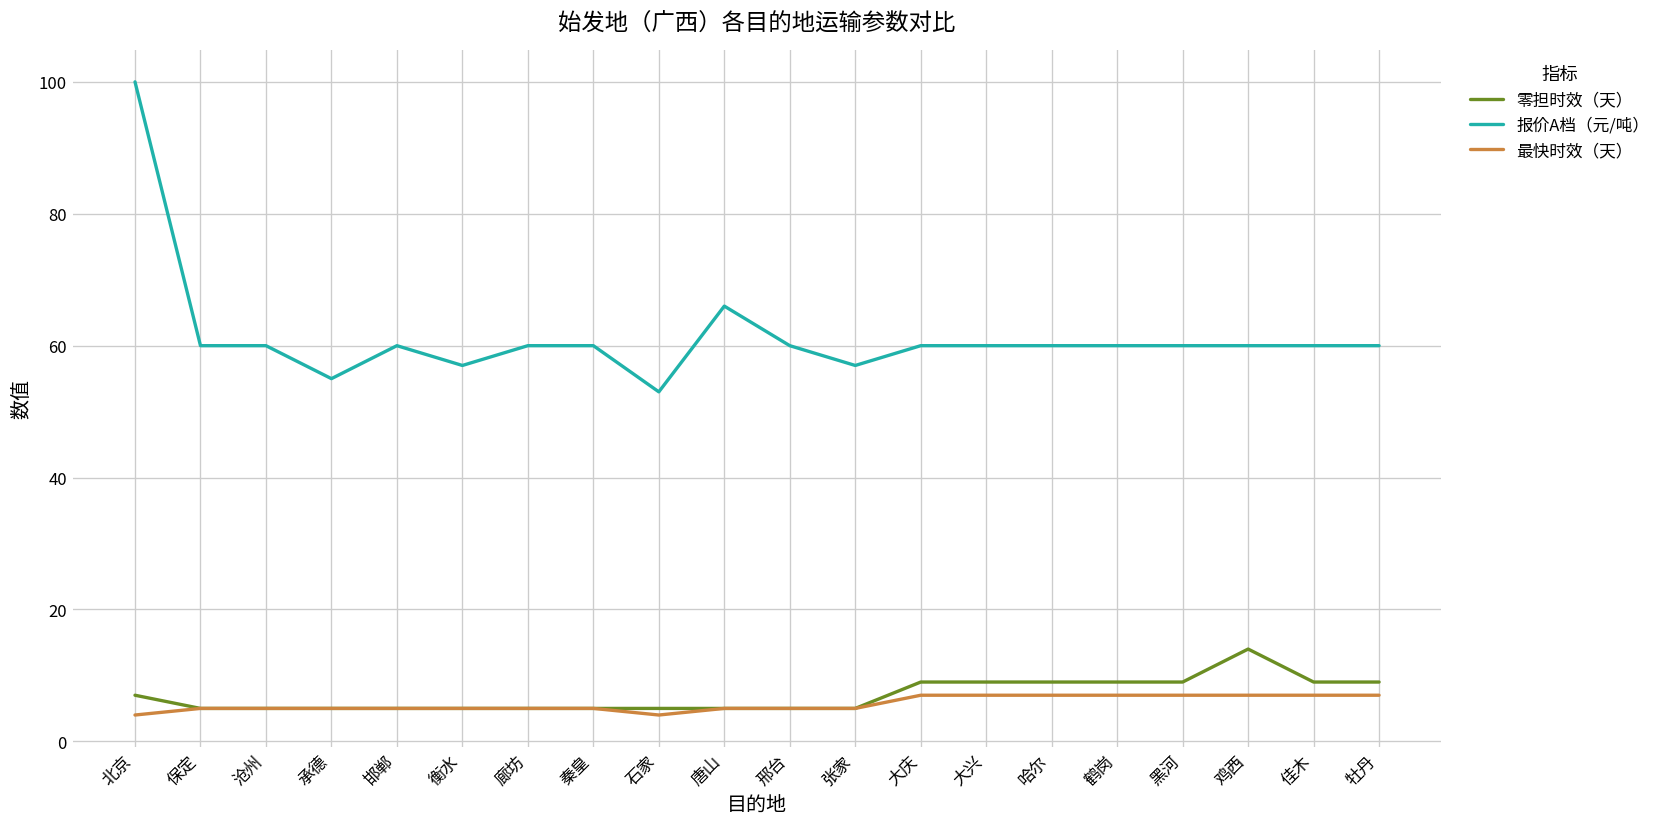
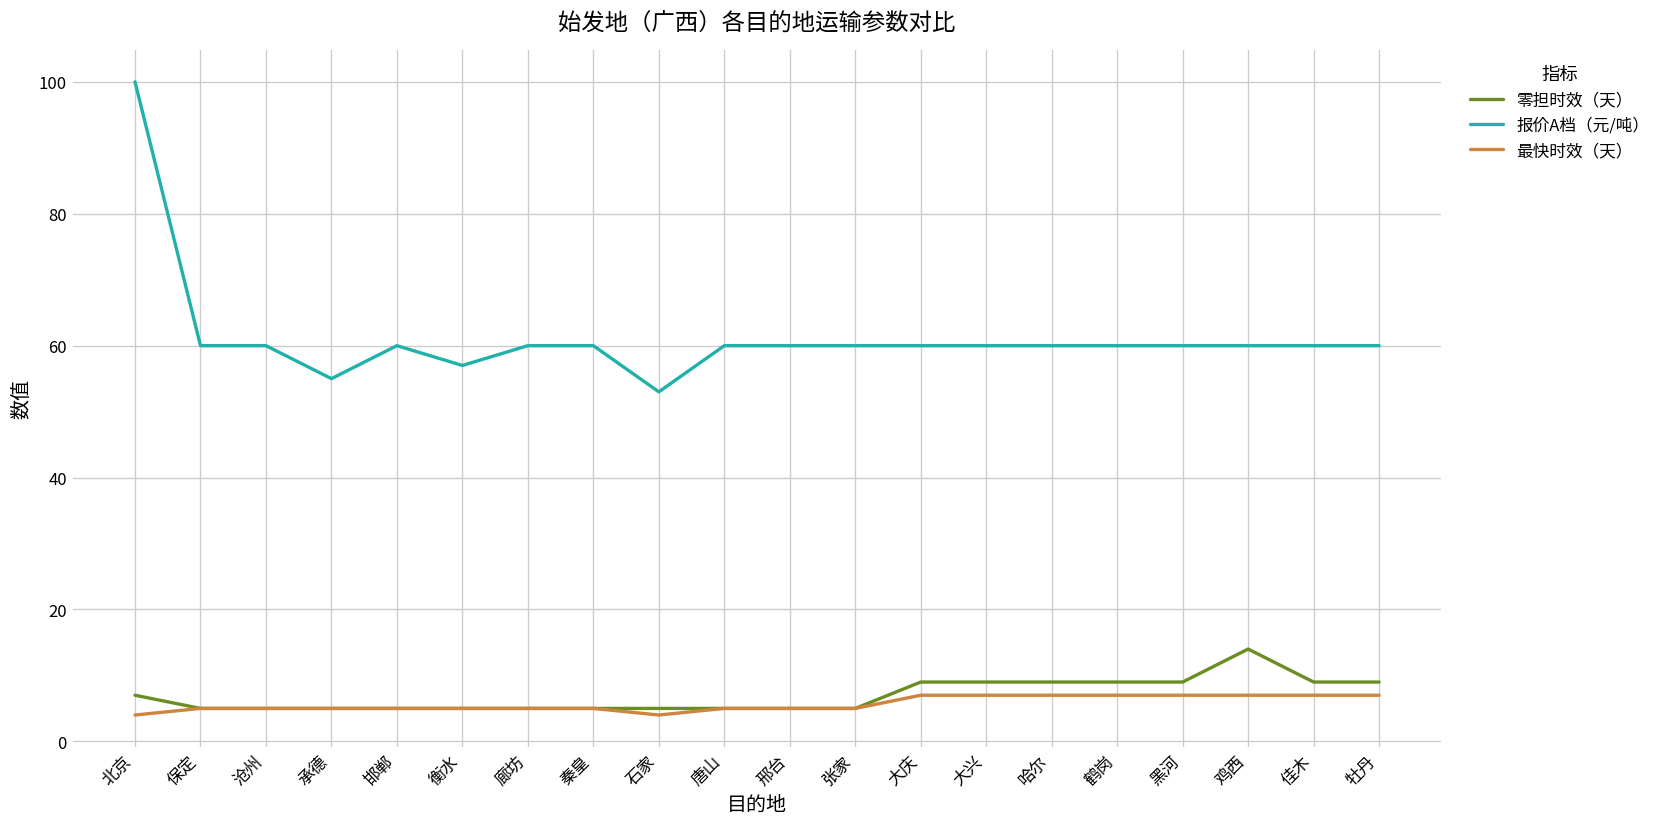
  {
    "零担时效（天）": {
      "北京": 7,
      "石家": 5,
      "大庆": 9,
      "大兴": 9,
      "哈尔": 9,
      "鹤岗": 9,
      "黑河": 9,
      "鸡西": 14,
      "佳木": 9,
      "牡丹": 9
    },
    "报价A档（元/吨）": {
      "北京": 100,
      "保定": 60,
      "沧州": 60,
      "承德": 55,
      "邯郸": 60,
      "衡水": 57,
      "廊坊": 60,
      "秦皇": 60,
      "石家": 53,
-     "唐山": 66,
+     "唐山": 60,
      "邢台": 60,
-     "张家": 57,
+     "张家": 60,
      "大庆": 60,
      "大兴": 60,
      "哈尔": 60,
      "鹤岗": 60,
      "黑河": 60,
      "鸡西": 60,
      "佳木": 60,
      "牡丹": 60
    },
    "最快时效（天）": {
      "北京": 4,
      "石家": 4,
      "大庆": 7,
      "大兴": 7,
      "哈尔": 7,
      "鹤岗": 7,
      "黑河": 7,
      "鸡西": 7,
      "佳木": 7,
      "牡丹": 7
    }
  }
